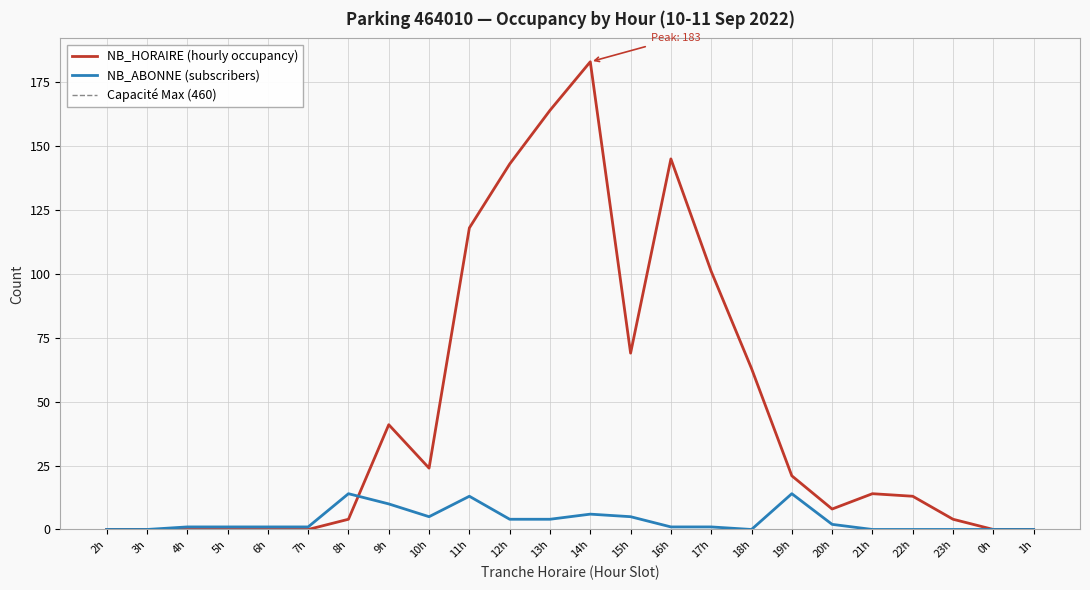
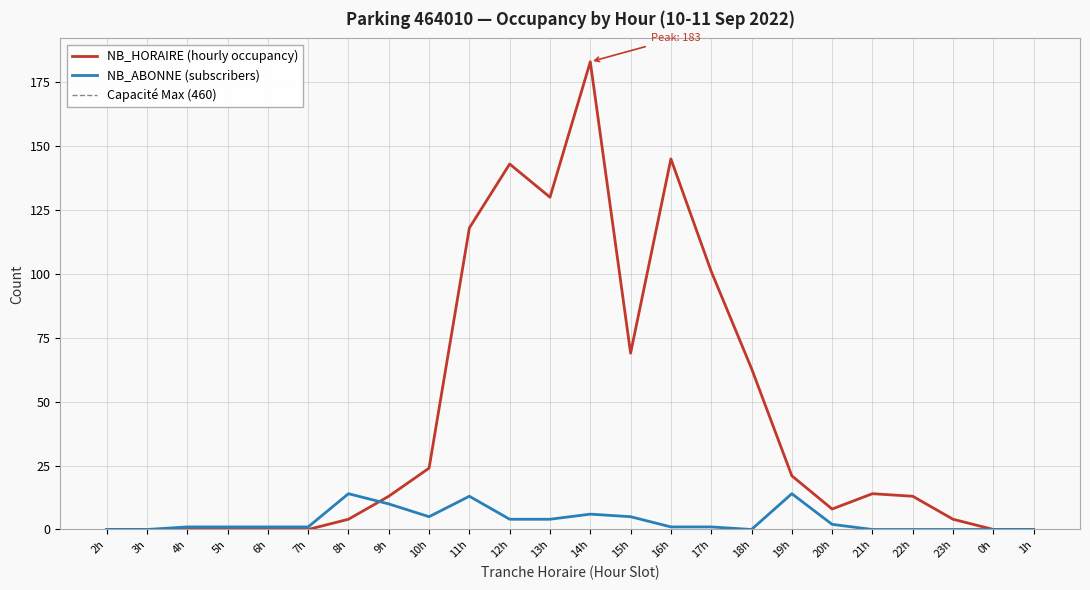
  {
    "NB_HORAIRE (hourly occupancy)": {
      "4h": 0,
      "5h": 0,
      "6h": 0,
      "7h": 0,
      "8h": 4,
-     "9h": 41,
+     "9h": 13,
      "10h": 24,
      "11h": 118,
      "12h": 143,
-     "13h": 164,
+     "13h": 130,
      "15h": 69,
      "16h": 145,
      "17h": 101,
      "18h": 63,
      "19h": 21,
      "20h": 8,
      "21h": 14,
      "22h": 13,
      "23h": 4
    },
    "NB_ABONNE (subscribers)": {
      "4h": 1,
      "5h": 1,
      "6h": 1,
      "7h": 1,
      "8h": 14,
      "9h": 10,
      "10h": 5,
      "11h": 13,
      "12h": 4,
      "13h": 4,
      "14h": 6,
      "15h": 5,
      "16h": 1,
      "17h": 1,
      "18h": 0,
      "19h": 14,
      "20h": 2,
      "21h": 0,
      "22h": 0,
      "23h": 0
    }
  }
